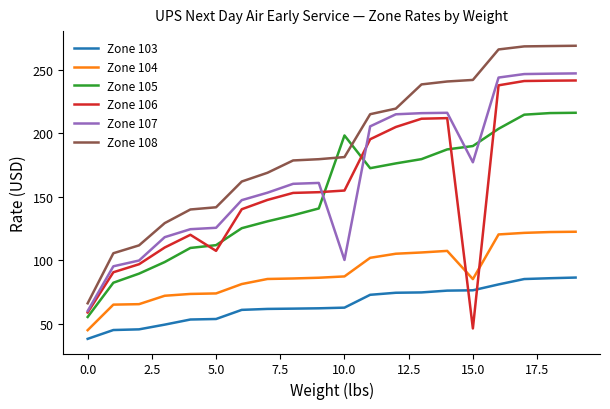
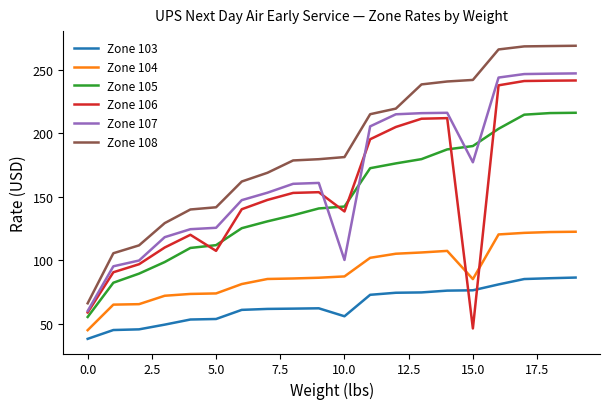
  {
    "Zone 103": {
      "0.0": 38,
      "5.0": 54,
-     "10.0": 63,
+     "10.0": 56,
      "15.0": 76
    },
    "Zone 104": {
      "0.0": 45,
      "5.0": 74,
      "10.0": 87,
      "15.0": 85
    },
    "Zone 105": {
      "0.0": 55,
      "5.0": 112,
-     "10.0": 198,
+     "10.0": 142,
      "15.0": 190
    },
    "Zone 106": {
      "5.0": 107,
-     "10.0": 155,
+     "10.0": 138,
      "15.0": 46
    },
    "Zone 107": {
      "5.0": 126,
      "10.0": 100,
      "15.0": 177
    },
    "Zone 108": {
      "0.0": 66,
      "5.0": 142,
      "10.0": 181,
      "15.0": 242
    }
  }
